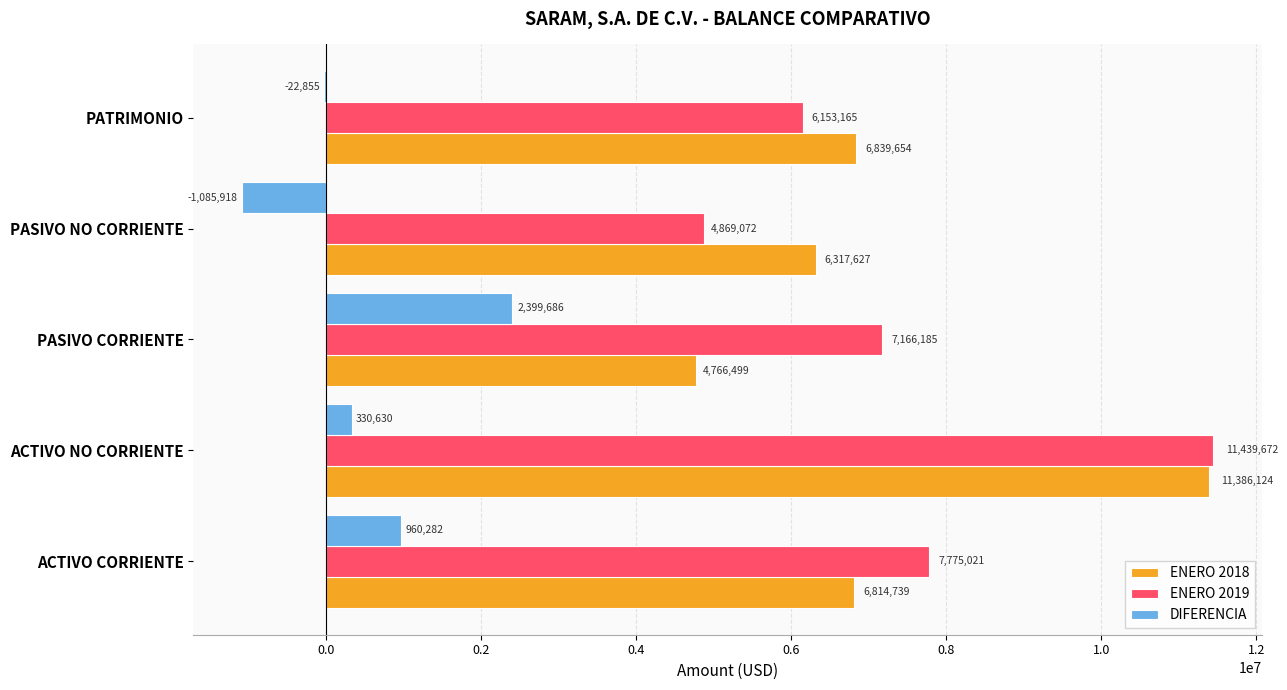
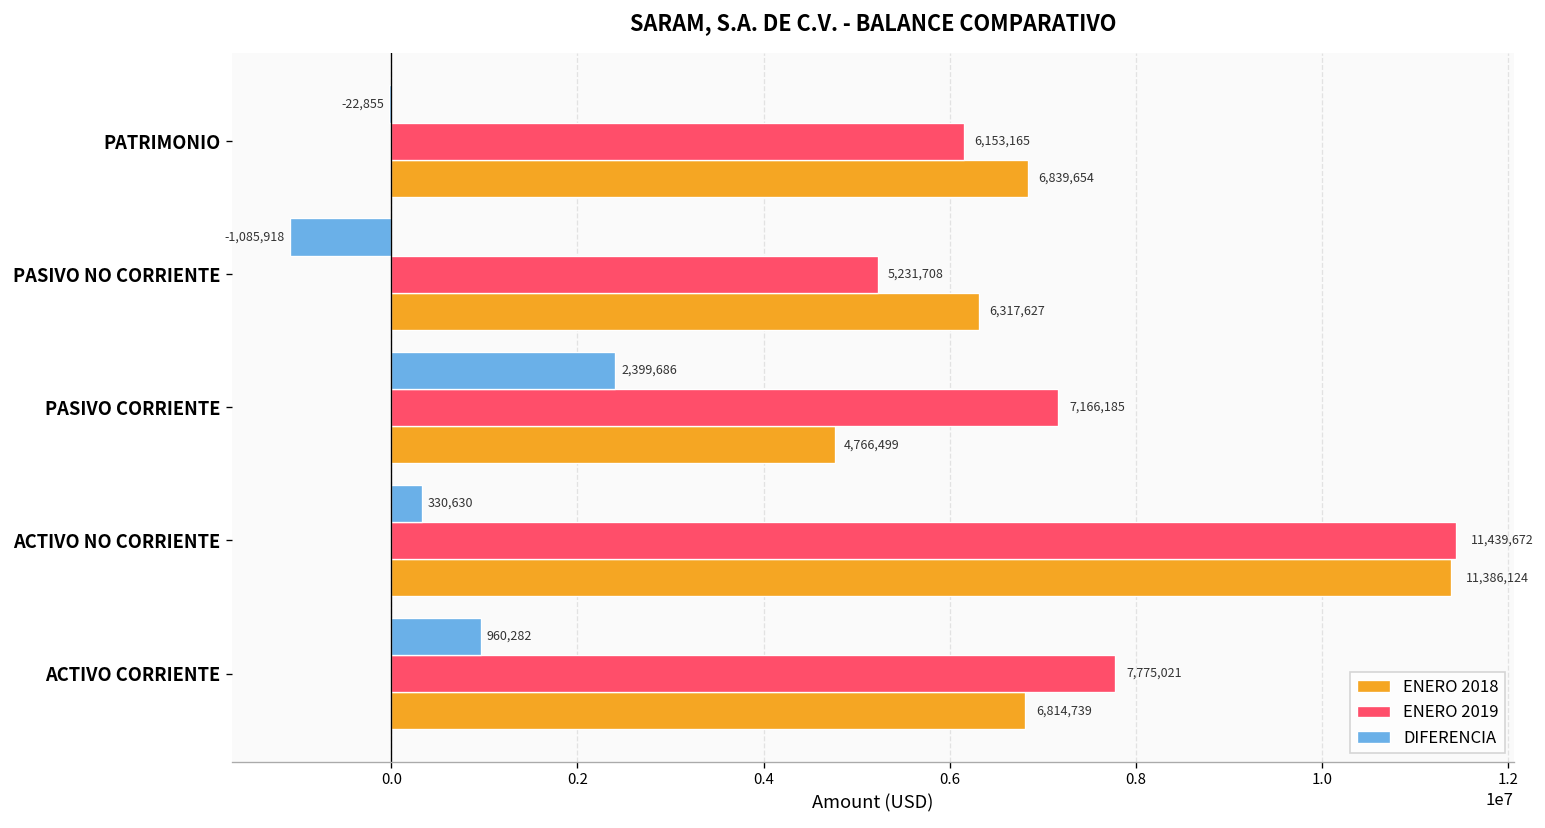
  {
    "ENERO 2018": {
      "PATRIMONIO": "6,839,654",
      "PASIVO NO CORRIENTE": "6,317,627",
      "PASIVO CORRIENTE": "4,766,499",
      "ACTIVO NO CORRIENTE": "11,386,124",
      "ACTIVO CORRIENTE": "6,814,739"
    },
    "ENERO 2019": {
      "PATRIMONIO": "6,153,165",
-     "PASIVO NO CORRIENTE": "4,869,072",
+     "PASIVO NO CORRIENTE": "5,231,708",
      "PASIVO CORRIENTE": "7,166,185",
      "ACTIVO NO CORRIENTE": "11,439,672",
      "ACTIVO CORRIENTE": "7,775,021"
    },
    "DIFERENCIA": {
      "PATRIMONIO": "-22,855",
      "PASIVO NO CORRIENTE": "-1,085,918",
      "PASIVO CORRIENTE": "2,399,686",
      "ACTIVO NO CORRIENTE": "330,630",
      "ACTIVO CORRIENTE": "960,282"
    }
  }
